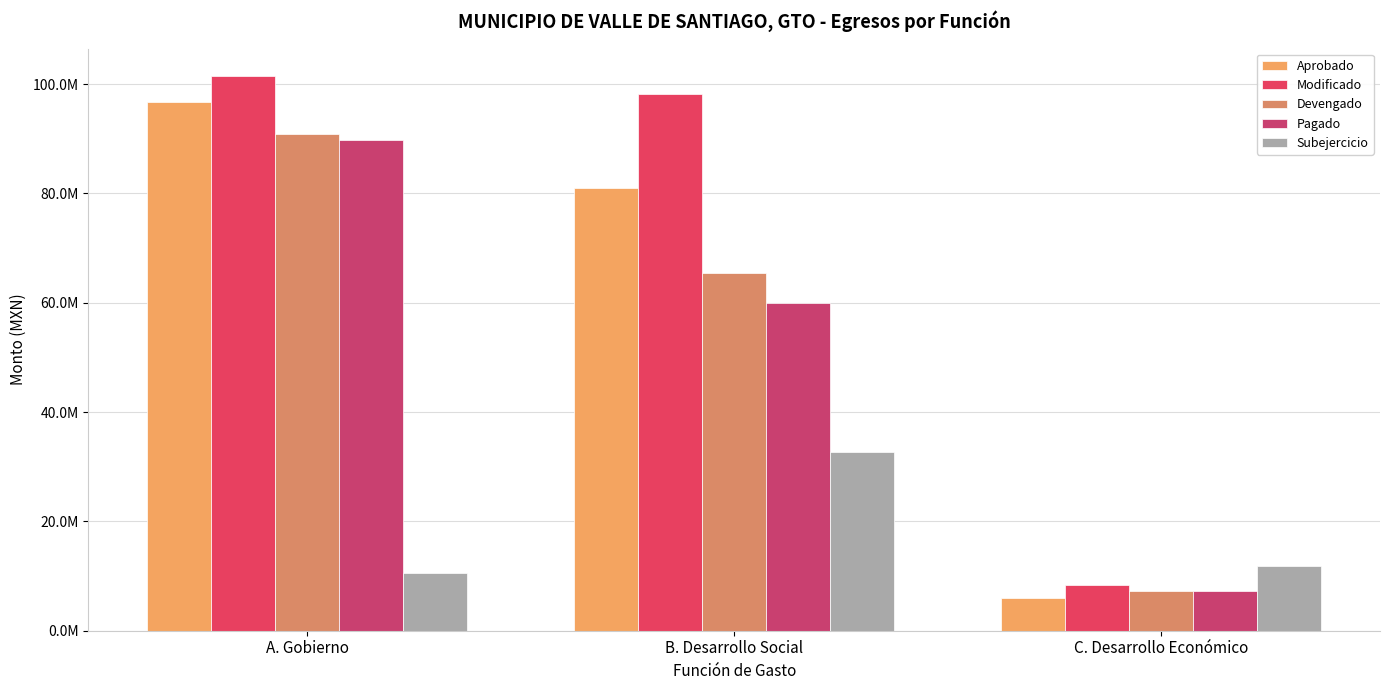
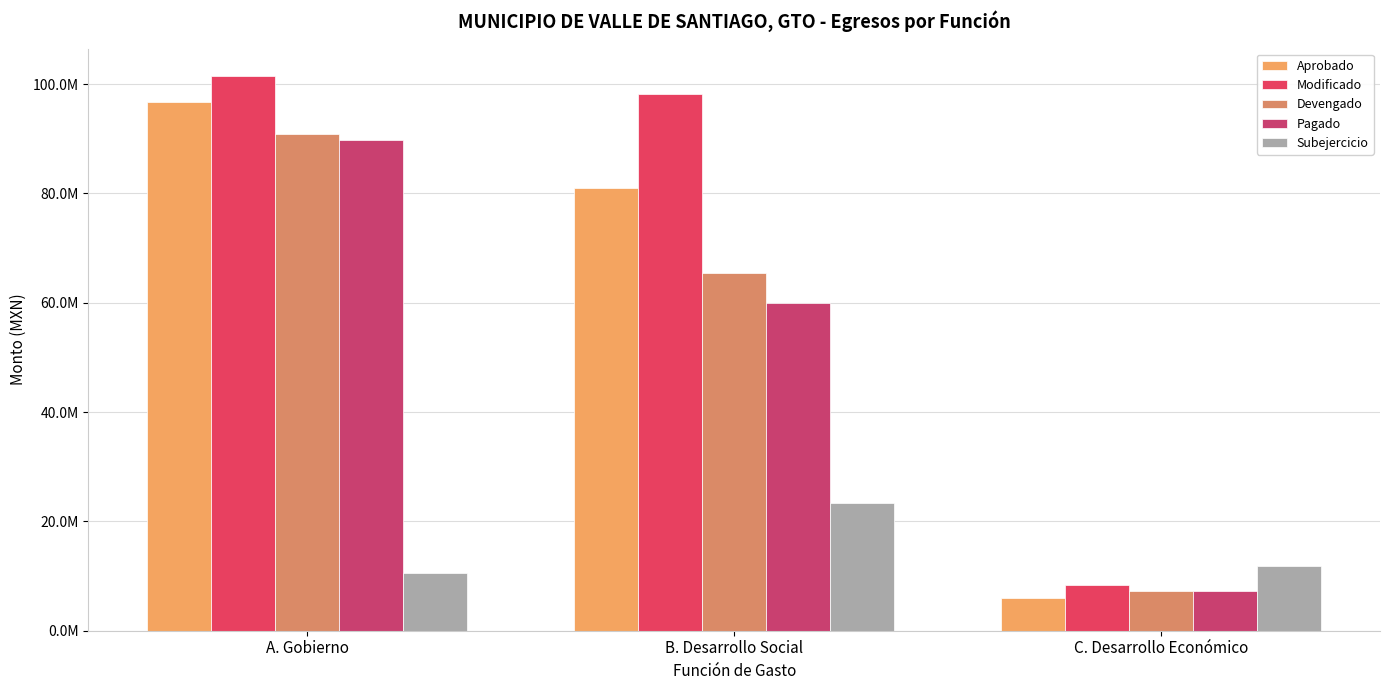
  {
    "Subejercicio": {
      "A. Gobierno": 11000000,
-     "B. Desarrollo Social": 33000000,
+     "B. Desarrollo Social": 23000000,
      "C. Desarrollo Económico": 12000000
    }
  }
